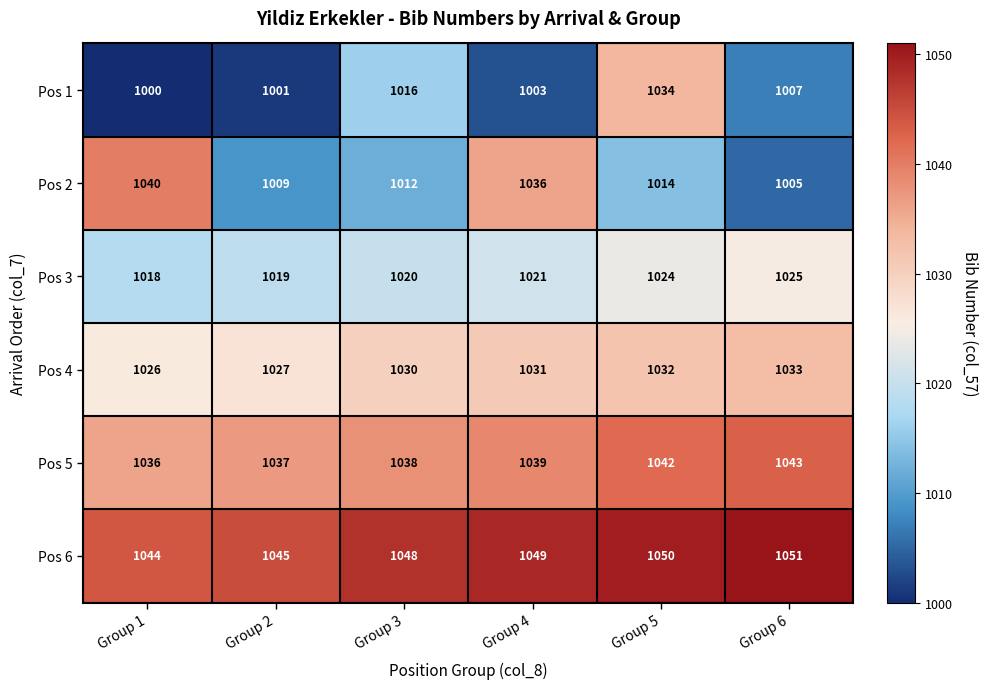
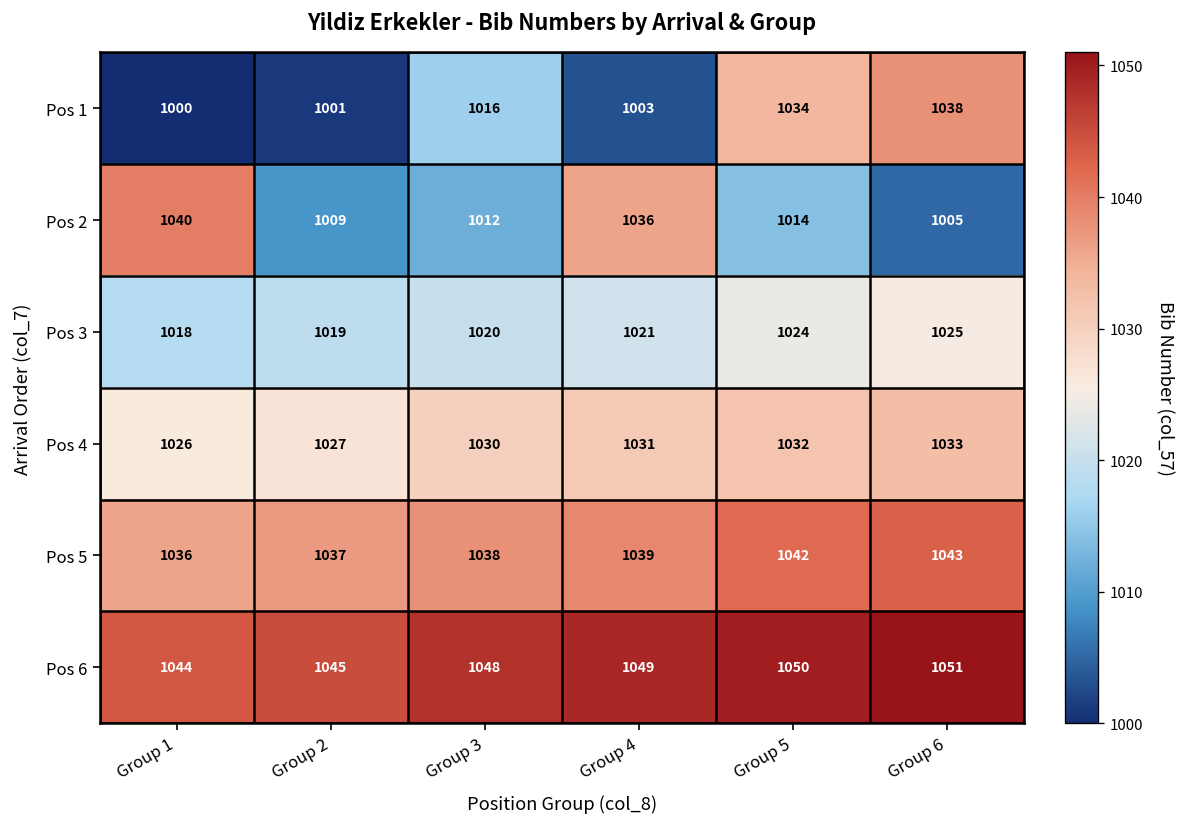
  {
    "Pos 1": {
      "Group 1": 1000,
      "Group 2": 1001,
      "Group 3": 1016,
      "Group 4": 1003,
      "Group 5": 1034,
-     "Group 6": 1007
+     "Group 6": 1038
    },
    "Pos 2": {
      "Group 1": 1040,
      "Group 2": 1009,
      "Group 3": 1012,
      "Group 4": 1036,
      "Group 5": 1014,
      "Group 6": 1005
    },
    "Pos 3": {
      "Group 1": 1018,
      "Group 2": 1019,
      "Group 3": 1020,
      "Group 4": 1021,
      "Group 5": 1024,
      "Group 6": 1025
    },
    "Pos 4": {
      "Group 1": 1026,
      "Group 2": 1027,
      "Group 3": 1030,
      "Group 4": 1031,
      "Group 5": 1032,
      "Group 6": 1033
    },
    "Pos 5": {
      "Group 1": 1036,
      "Group 2": 1037,
      "Group 3": 1038,
      "Group 4": 1039,
      "Group 5": 1042,
      "Group 6": 1043
    },
    "Pos 6": {
      "Group 1": 1044,
      "Group 2": 1045,
      "Group 3": 1048,
      "Group 4": 1049,
      "Group 5": 1050,
      "Group 6": 1051
    }
  }
